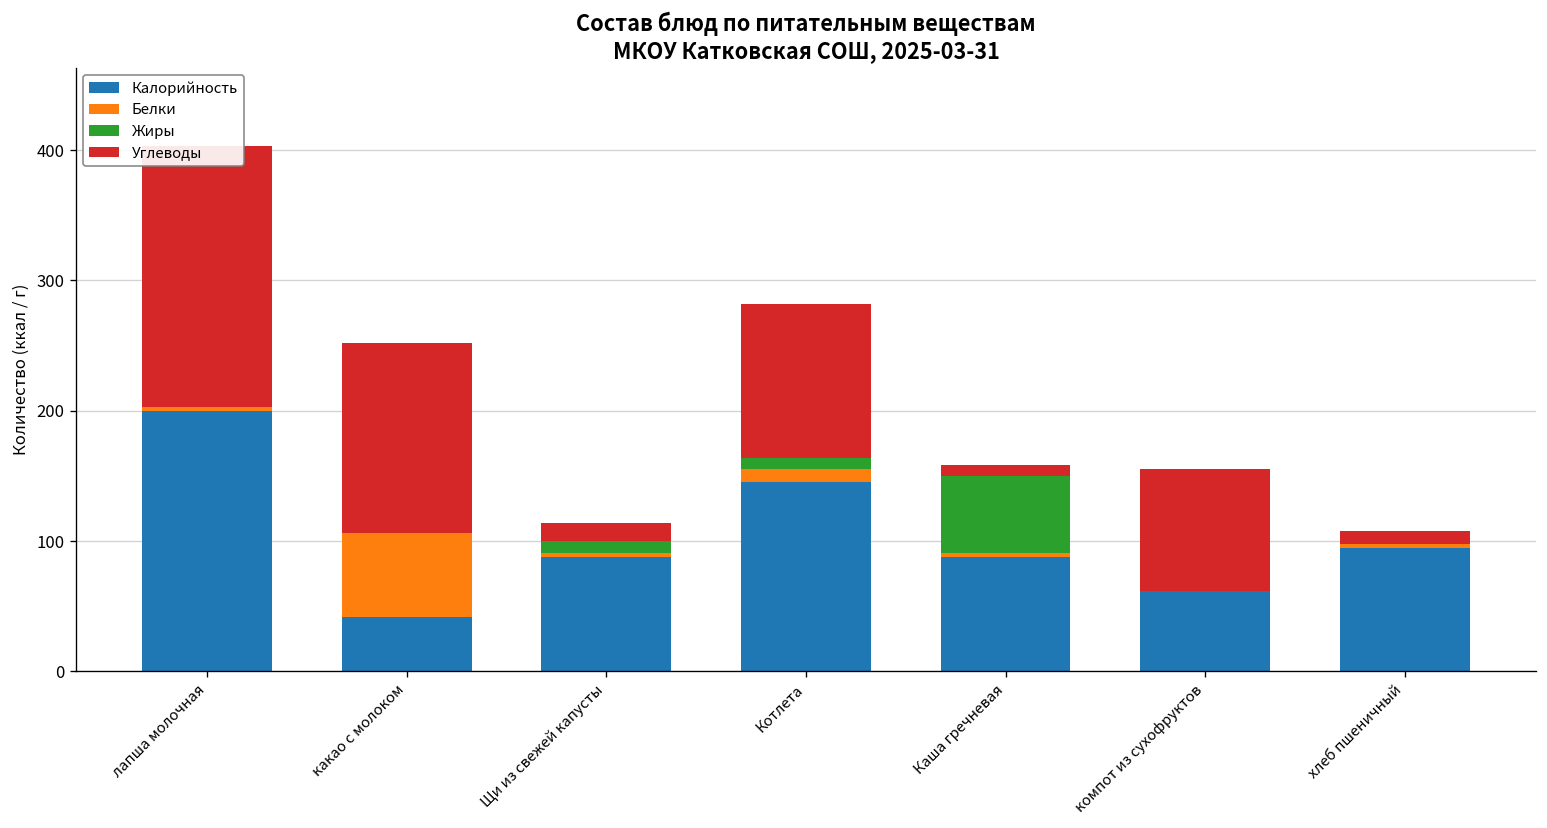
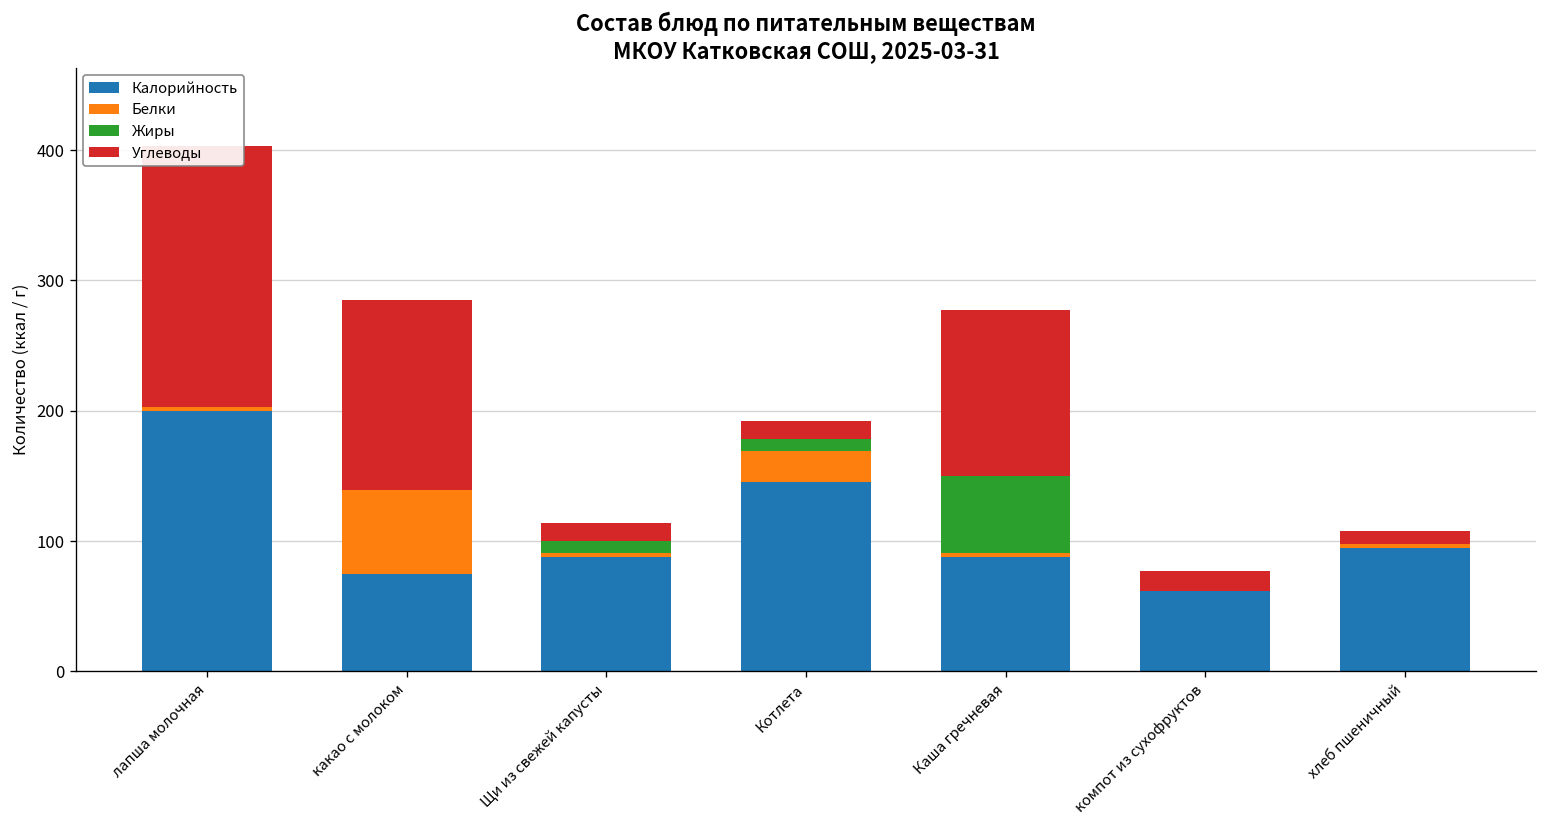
  {
    "Калорийность": {
      "лапша молочная": 200,
-     "какао с молоком": 42,
+     "какао с молоком": 75,
      "Щи из свежей капусты": 88,
      "Котлета": 145,
      "Каша гречневая": 88,
      "компот из сухофруктов": 62,
      "хлеб пшеничный": 95
    },
    "Белки": {
      "лапша молочная": 3,
      "какао с молоком": 64,
      "Щи из свежей капусты": 3,
-     "Котлета": 10,
+     "Котлета": 24,
      "Каша гречневая": 3,
      "компот из сухофруктов": 0,
      "хлеб пшеничный": 3
    },
    "Жиры": {
      "лапша молочная": 0,
      "какао с молоком": 0,
      "Щи из свежей капусты": 9,
      "Котлета": 9,
      "Каша гречневая": 59,
      "компот из сухофруктов": 0,
      "хлеб пшеничный": 0
    },
    "Углеводы": {
      "какао с молоком": 146,
      "Щи из свежей капусты": 14,
-     "Котлета": 118,
-     "Каша гречневая": 8,
-     "компот из сухофруктов": 93,
+     "Котлета": 14,
+     "Каша гречневая": 127,
+     "компот из сухофруктов": 15,
      "хлеб пшеничный": 10
    }
  }
